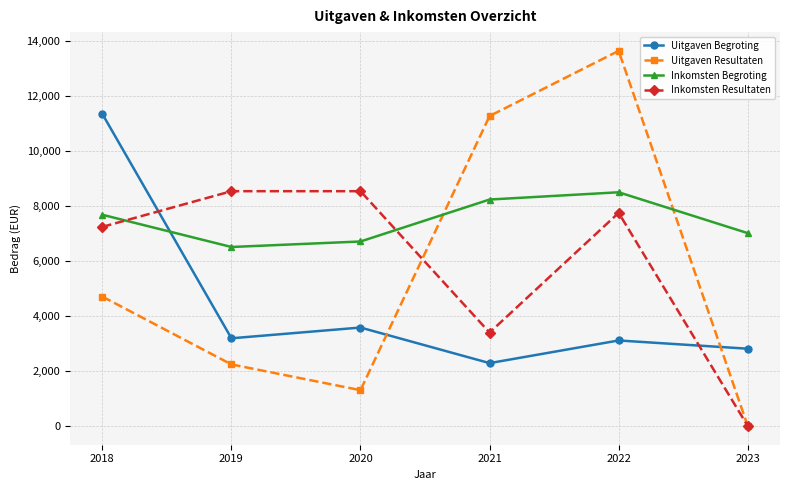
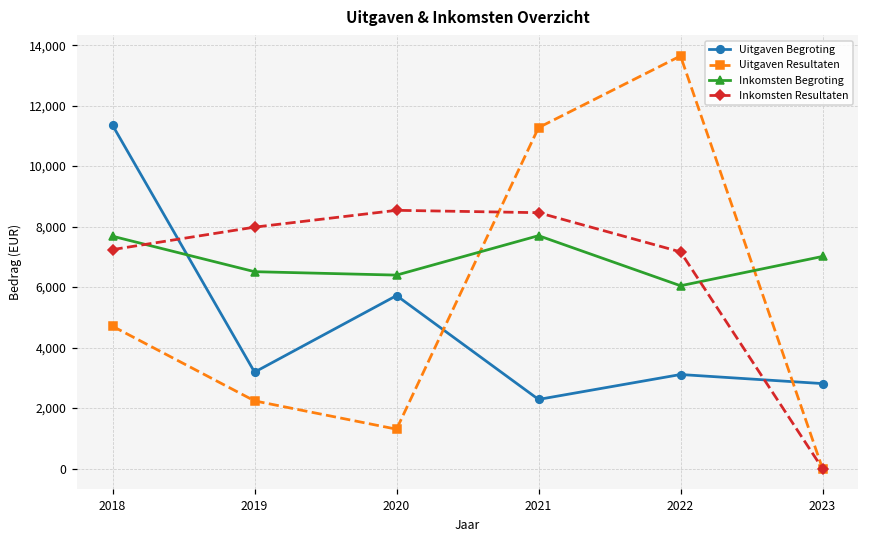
  {
    "Uitgaven Begroting": {
      "2018": "11,400",
      "2019": "3,200",
-     "2020": "3,600",
+     "2020": "5,700",
      "2021": "2,300",
      "2022": "3,100",
      "2023": "2,800"
    },
    "Uitgaven Resultaten": {
      "2018": "4,700",
      "2019": "2,200",
      "2020": "1,300",
      "2021": "11,300",
      "2022": "13,600"
    },
    "Inkomsten Begroting": {
      "2018": "7,700",
      "2019": "6,500",
-     "2020": "6,700",
-     "2021": "8,200",
-     "2022": "8,500",
+     "2020": "6,400",
+     "2021": "7,700",
+     "2022": "6,000",
      "2023": "7,000"
    },
    "Inkomsten Resultaten": {
      "2018": "7,200",
-     "2019": "8,500",
+     "2019": "8,000",
      "2020": "8,500",
-     "2021": "3,400",
-     "2022": "7,800"
+     "2021": "8,500",
+     "2022": "7,200"
    }
  }
